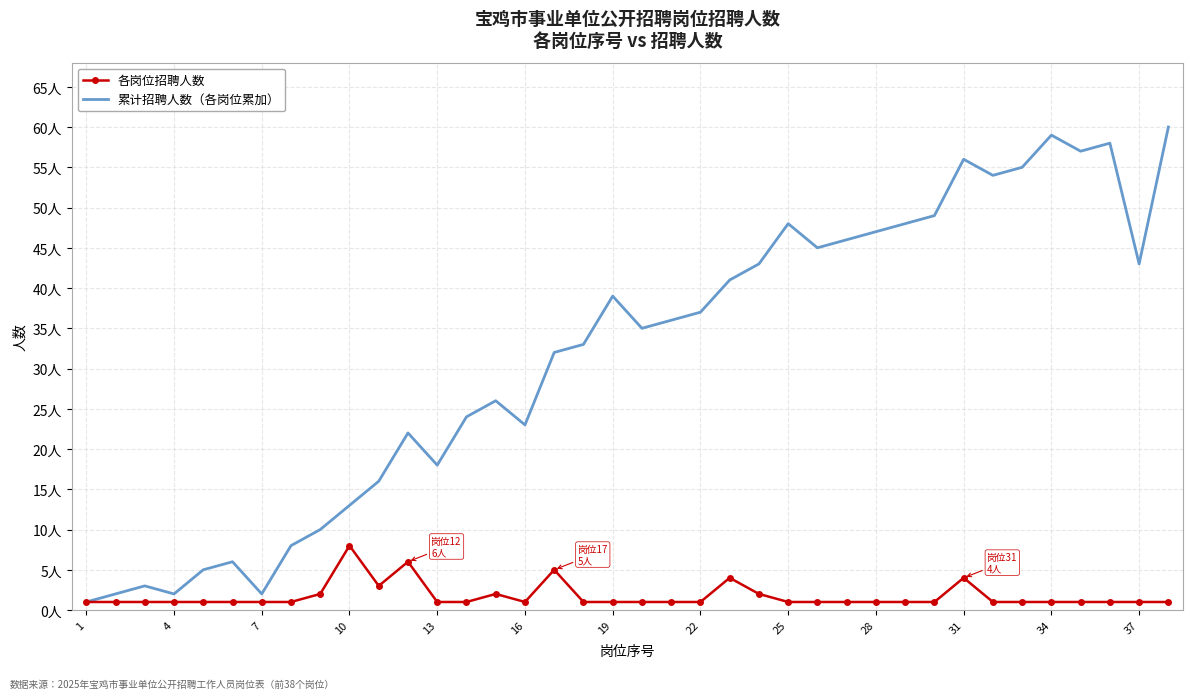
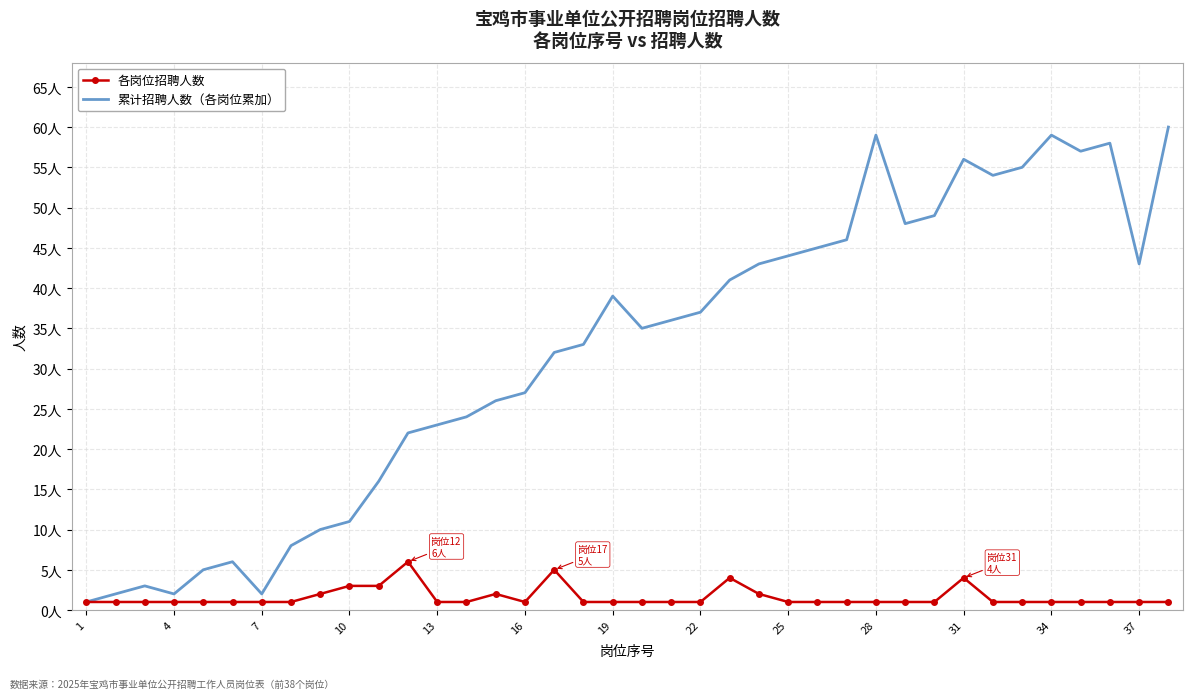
  {
    "累计招聘人数（各岗位累加）": {
      "4": "2人",
      "7": "2人",
-     "10": "13人",
-     "13": "18人",
-     "16": "23人",
+     "10": "11人",
+     "13": "23人",
+     "16": "27人",
      "19": "39人",
      "22": "37人",
-     "25": "48人",
-     "28": "47人",
+     "25": "44人",
+     "28": "59人",
      "31": "56人",
      "34": "59人",
      "37": "43人"
    },
    "各岗位招聘人数": {
      "4": "1人",
      "7": "1人",
-     "10": "8人",
+     "10": "3人",
      "13": "1人",
      "16": "1人",
      "19": "1人",
      "22": "1人",
      "25": "1人",
      "28": "1人",
      "34": "1人",
      "37": "1人"
    }
  }
